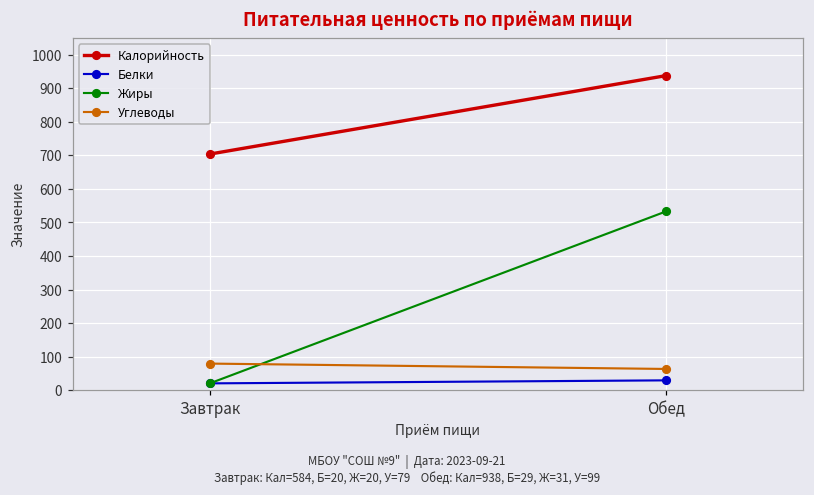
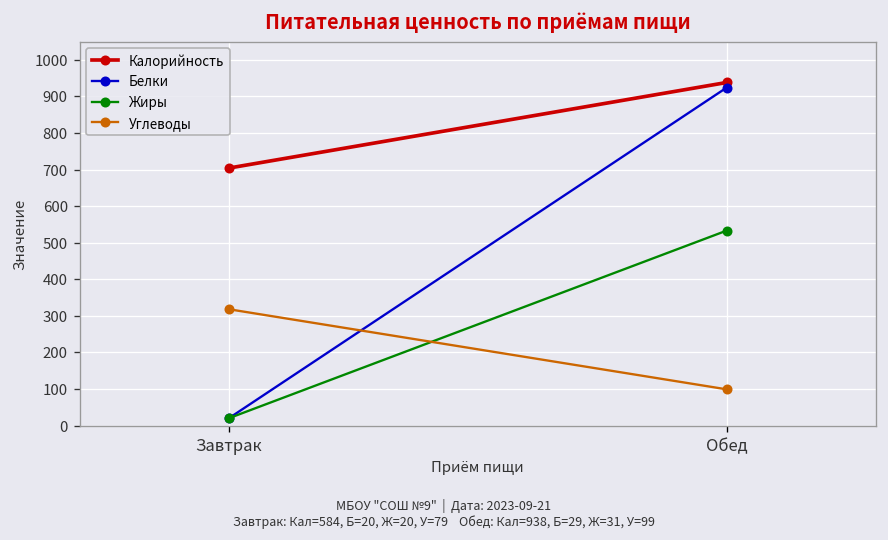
  {
    "Калорийность": {
      "Завтрак": 700,
      "Обед": 940
    },
    "Белки": {
-     "Обед": 30
+     "Обед": 920
    },
    "Жиры": {
      "Обед": 530
    },
    "Углеводы": {
-     "Завтрак": 80,
-     "Обед": 60
+     "Завтрак": 320,
+     "Обед": 100
    }
  }
